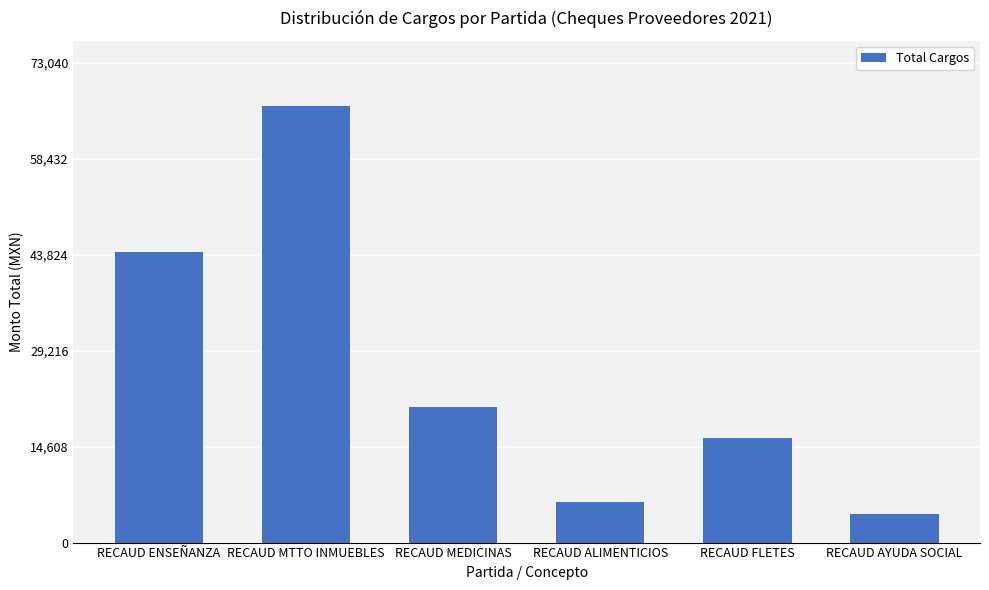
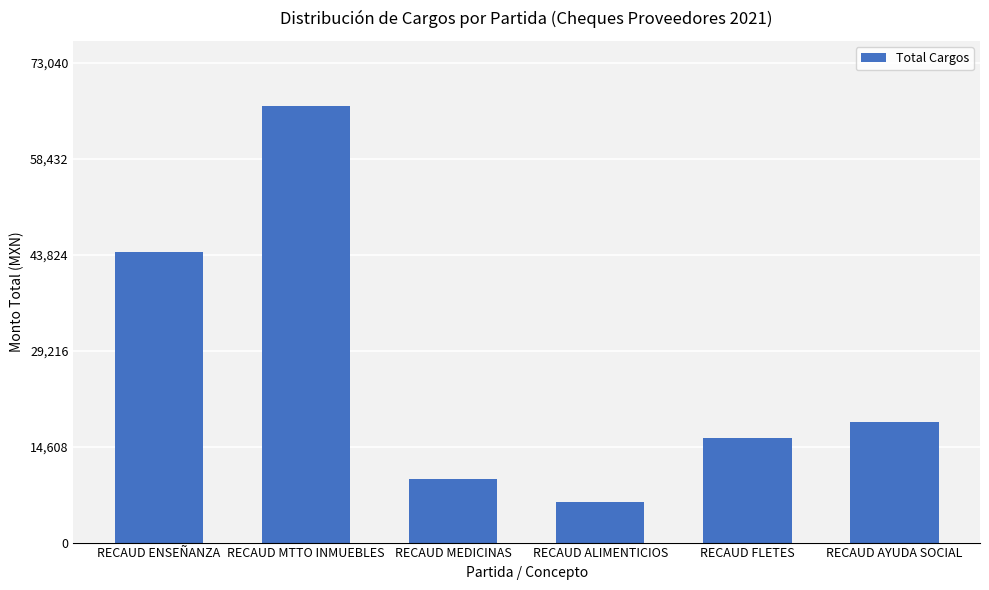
  {
    "RECAUD ENSEÑANZA": "44,000",
    "RECAUD MTTO INMUEBLES": "66,000",
-   "RECAUD MEDICINAS": "21,000",
+   "RECAUD MEDICINAS": "10,000",
    "RECAUD ALIMENTICIOS": "6,000",
    "RECAUD FLETES": "16,000",
-   "RECAUD AYUDA SOCIAL": "4,000"
+   "RECAUD AYUDA SOCIAL": "18,000"
  }
